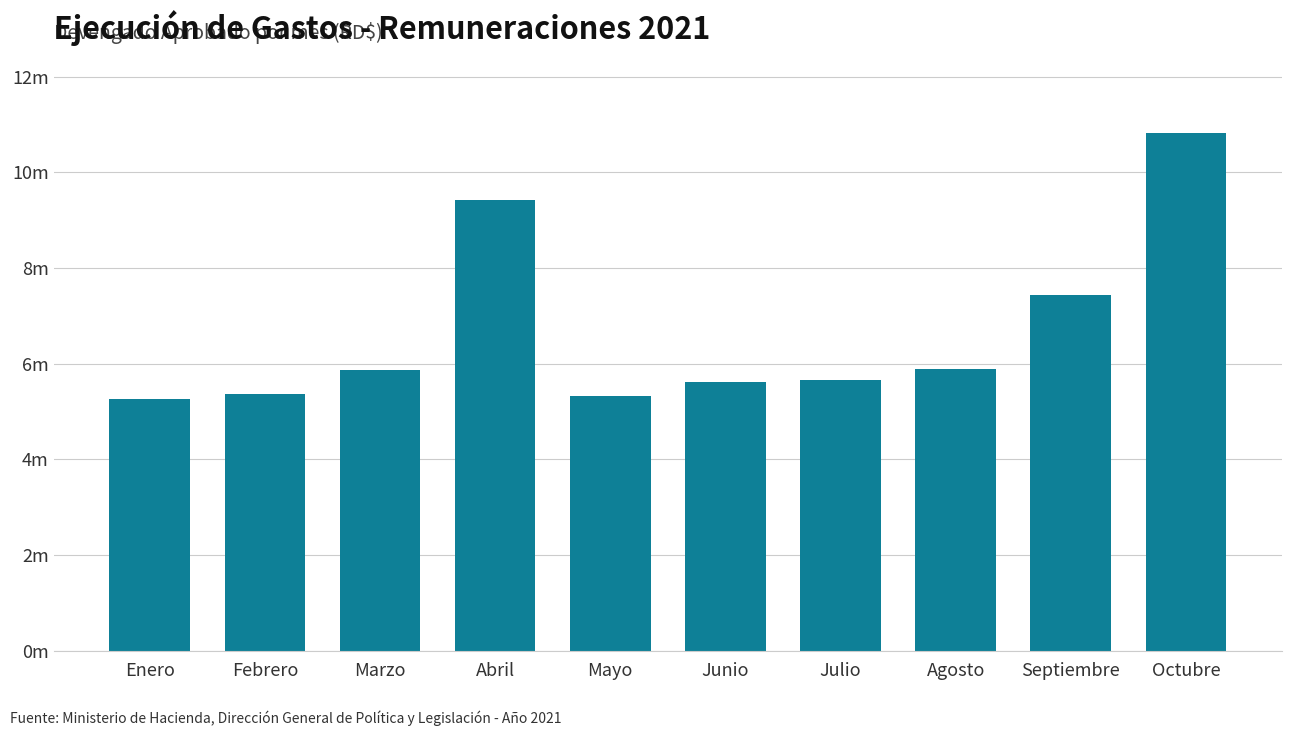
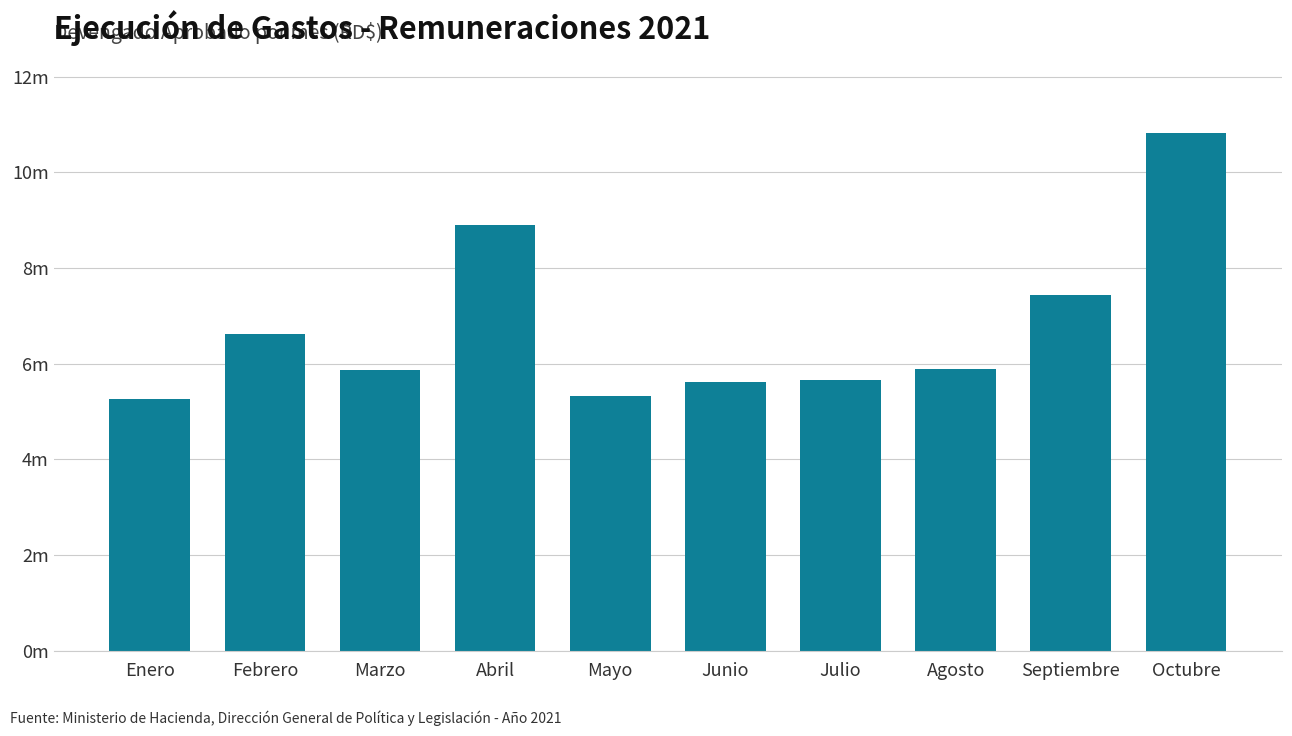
  {
    "Enero": "5.3m",
-   "Febrero": "5.4m",
+   "Febrero": "6.6m",
    "Marzo": "5.9m",
-   "Abril": "9.4m",
+   "Abril": "8.9m",
    "Mayo": "5.3m",
    "Junio": "5.6m",
    "Julio": "5.7m",
    "Agosto": "5.9m",
    "Septiembre": "7.4m",
    "Octubre": "10.8m"
  }
